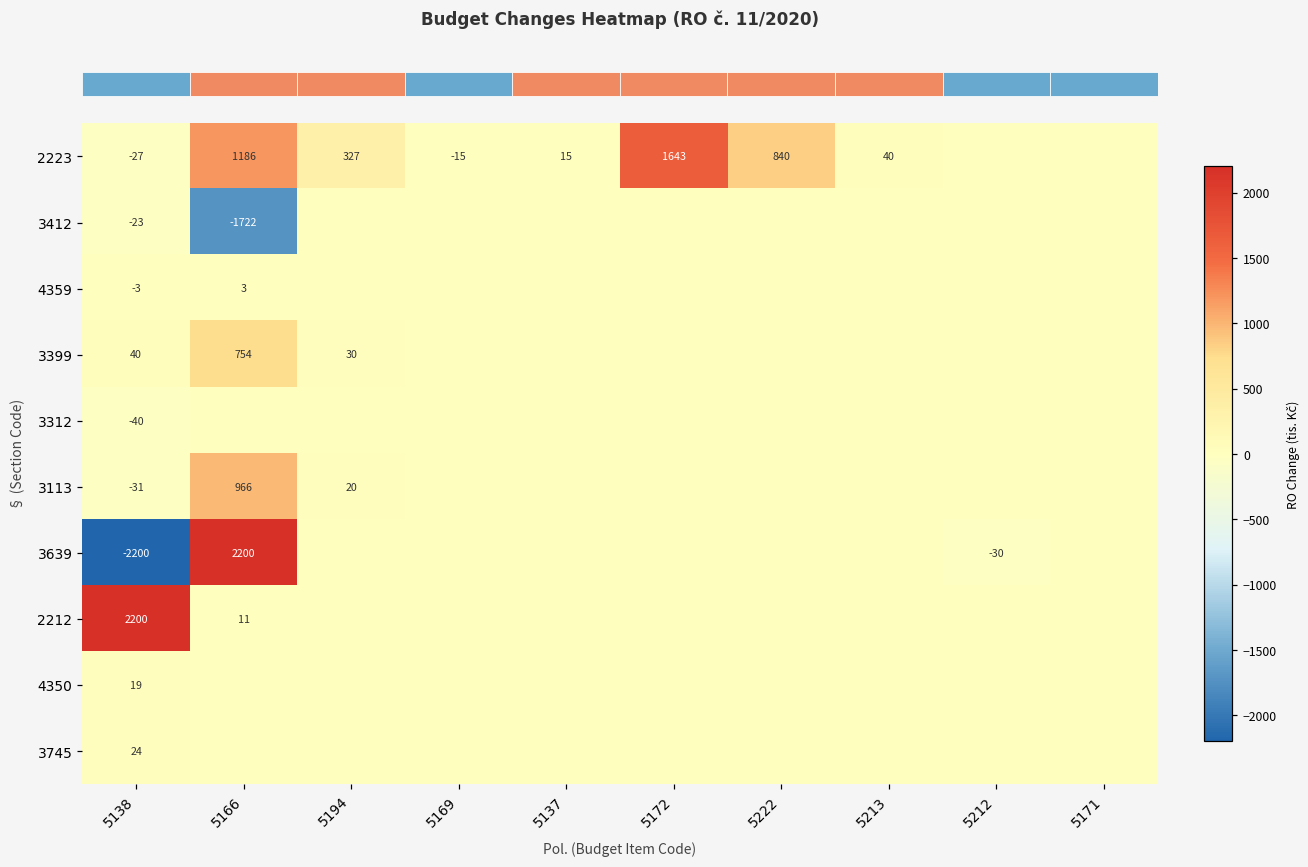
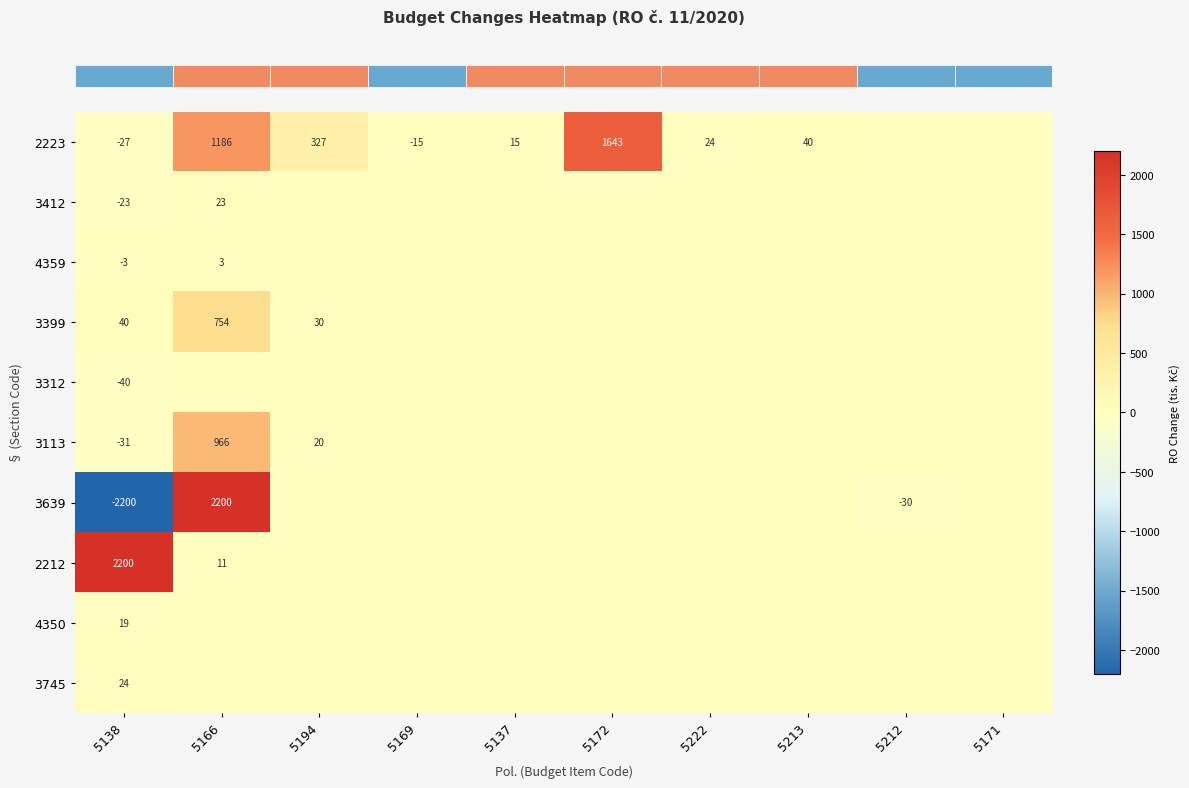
  {
    "2223": {
      "5138": -27,
      "5166": 1186,
      "5194": 327,
      "5169": -15,
      "5137": 15,
      "5172": 1643,
-     "5222": 840,
+     "5222": 24,
      "5213": 40
    },
    "3412": {
      "5138": -23,
-     "5166": -1722
+     "5166": 23
    },
    "4359": {
      "5138": -3,
      "5166": 3
    },
    "3399": {
      "5138": 40,
      "5166": 754,
      "5194": 30
    },
    "3312": {
      "5138": -40
    },
    "3113": {
      "5138": -31,
      "5166": 966,
      "5194": 20
    },
    "3639": {
      "5138": -2200,
      "5166": 2200,
      "5212": -30
    },
    "2212": {
      "5138": 2200,
      "5166": 11
    },
    "4350": {
      "5138": 19
    },
    "3745": {
      "5138": 24
    }
  }
